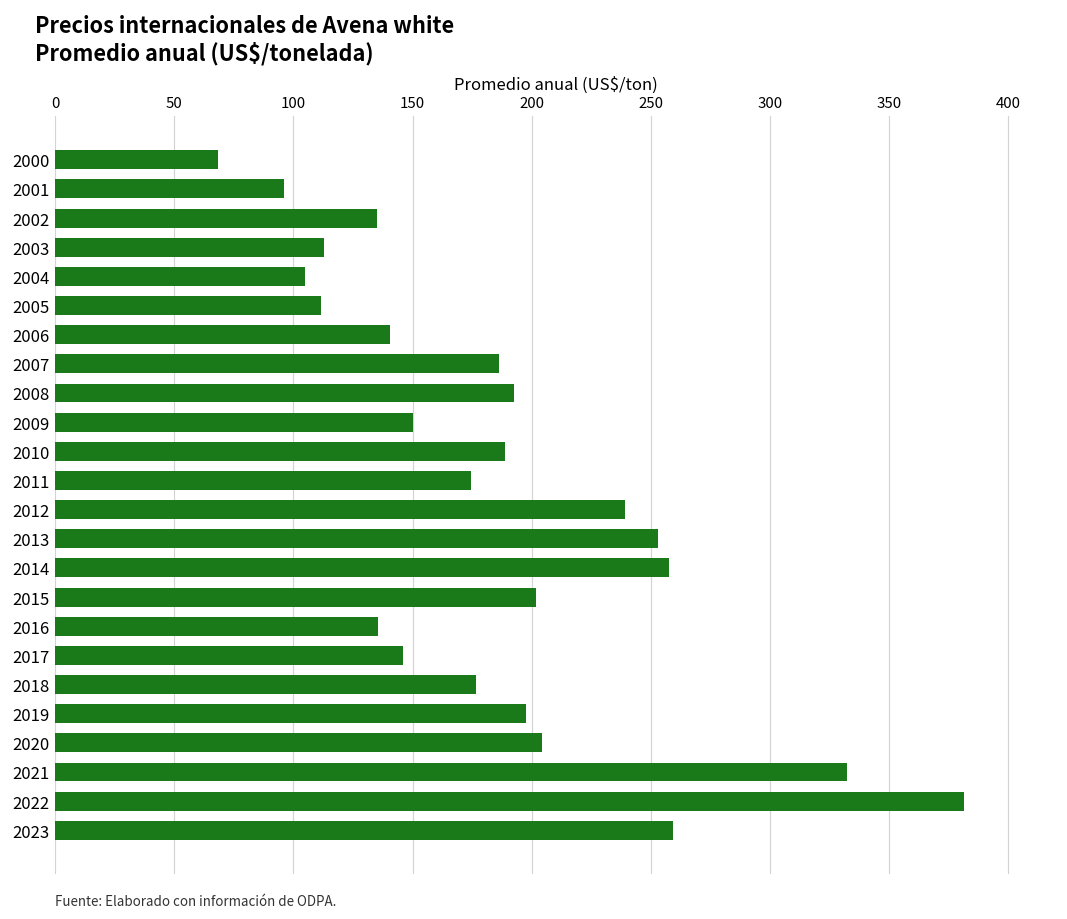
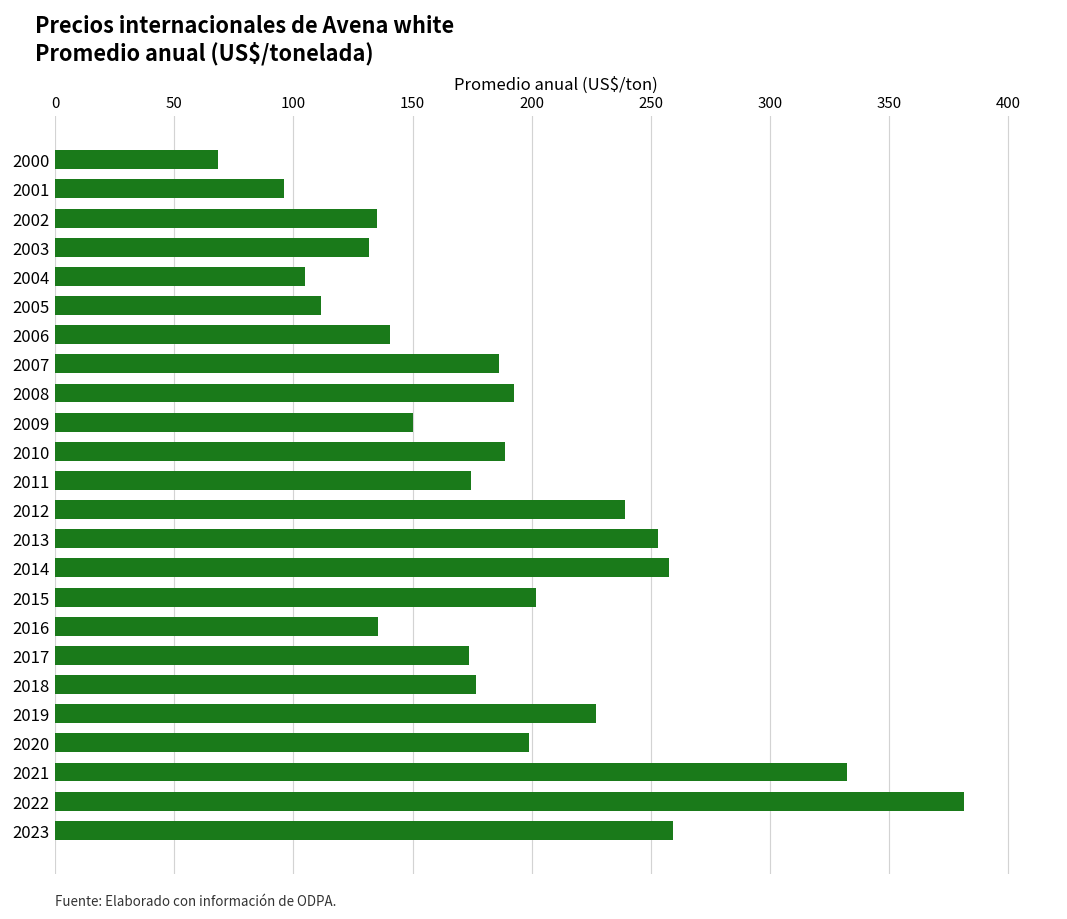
  {
    "2000": 68,
    "2001": 96,
    "2002": 135,
-   "2003": 113,
+   "2003": 132,
    "2004": 105,
    "2005": 112,
    "2006": 141,
    "2007": 186,
    "2008": 193,
    "2009": 150,
    "2010": 189,
    "2011": 175,
    "2012": 239,
    "2013": 253,
    "2014": 258,
    "2015": 202,
    "2016": 136,
-   "2017": 146,
+   "2017": 174,
    "2018": 176,
-   "2019": 197,
-   "2020": 204,
+   "2019": 227,
+   "2020": 199,
    "2021": 332,
    "2022": 381,
    "2023": 259
  }
